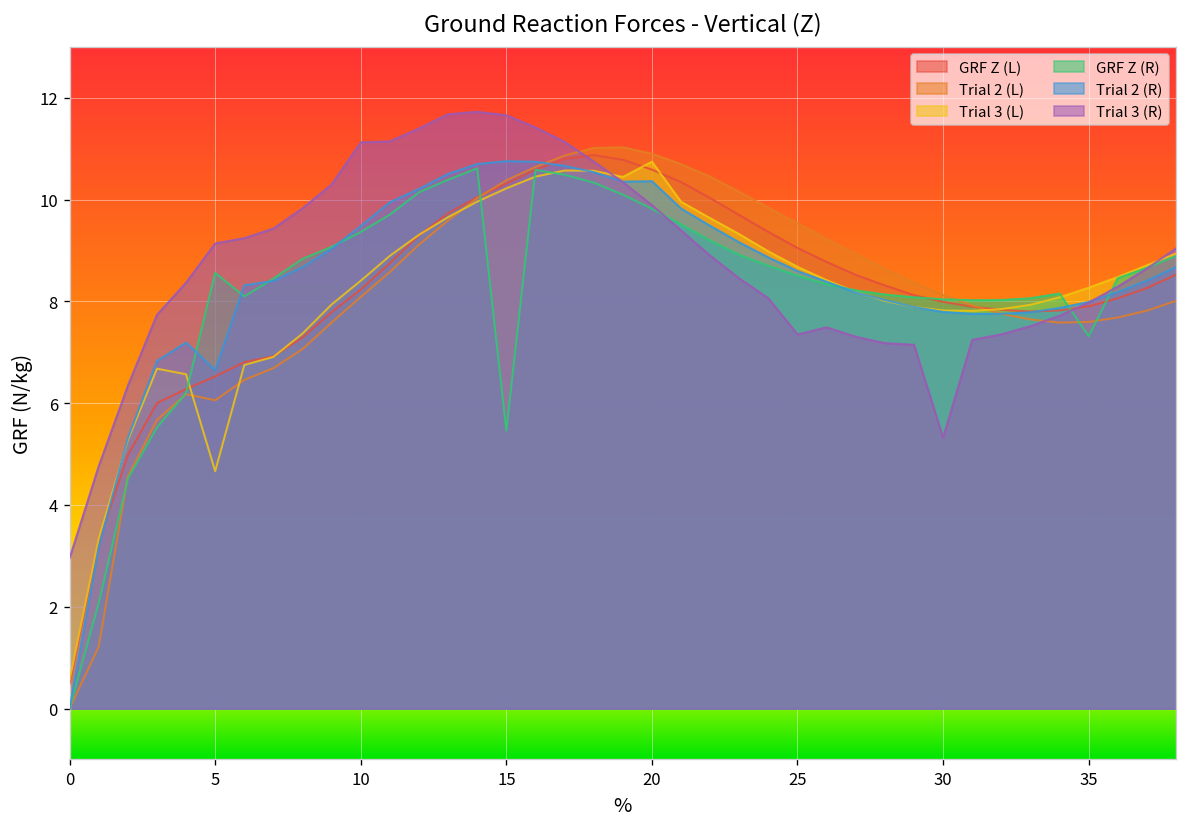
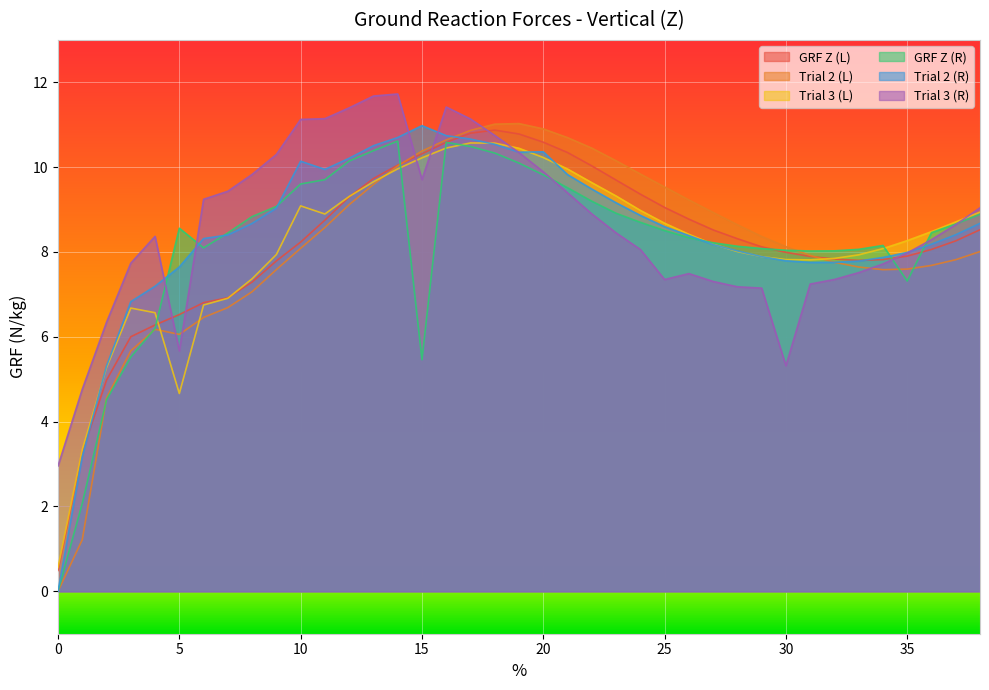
  {
    "Trial 3 (L)": {
      "0": 0.6,
      "5": 4.7,
-     "10": 8.4,
+     "10": 9.1,
      "15": 10.2,
-     "20": 10.7,
+     "20": 10.2,
      "25": 8.7,
      "35": 8.3
    },
    "GRF Z (R)": {
      "5": 8.6,
-     "10": 9.4,
+     "10": 9.6,
      "15": 5.5,
      "20": 9.8,
      "25": 8.5,
      "35": 7.3
    },
    "Trial 2 (R)": {
-     "5": 6.6,
-     "10": 9.5,
-     "15": 10.8,
+     "5": 7.6,
+     "10": 10.1,
+     "15": 11.0,
      "20": 10.4,
      "25": 8.6
    },
    "Trial 3 (R)": {
      "0": 3.0,
-     "5": 9.1,
+     "5": 5.7,
      "10": 11.1,
-     "15": 11.7,
+     "15": 9.7,
      "20": 9.9,
      "25": 7.4,
      "30": 5.3
    }
  }
